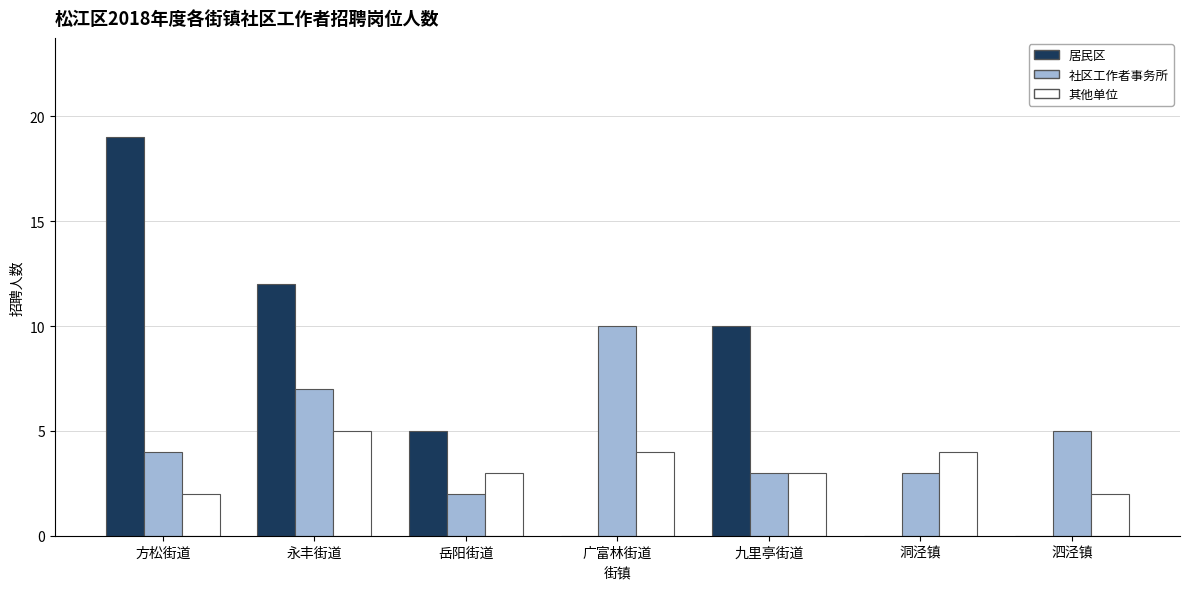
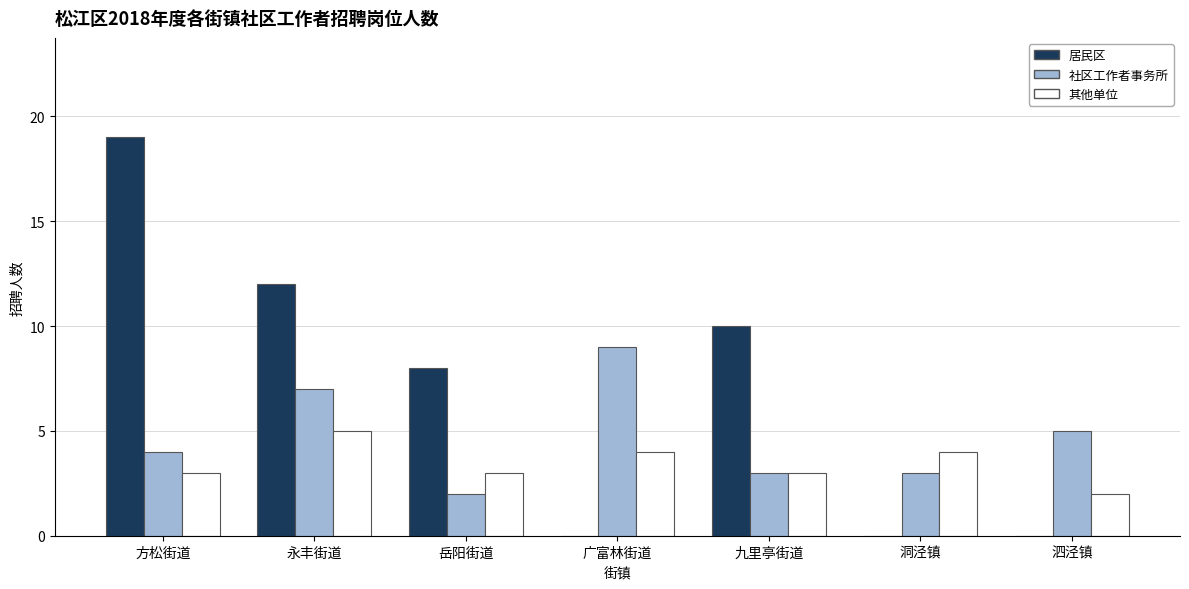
  {
    "居民区": {
      "方松街道": 19,
      "永丰街道": 12,
-     "岳阳街道": 5,
+     "岳阳街道": 8,
      "广富林街道": 0,
      "九里亭街道": 10,
      "洞泾镇": 0,
      "泗泾镇": 0
    },
    "社区工作者事务所": {
      "方松街道": 4,
      "永丰街道": 7,
      "岳阳街道": 2,
-     "广富林街道": 10,
+     "广富林街道": 9,
      "九里亭街道": 3,
      "洞泾镇": 3,
      "泗泾镇": 5
    },
    "其他单位": {
-     "方松街道": 2,
+     "方松街道": 3,
      "永丰街道": 5,
      "岳阳街道": 3,
      "广富林街道": 4,
      "九里亭街道": 3,
      "洞泾镇": 4,
      "泗泾镇": 2
    }
  }
